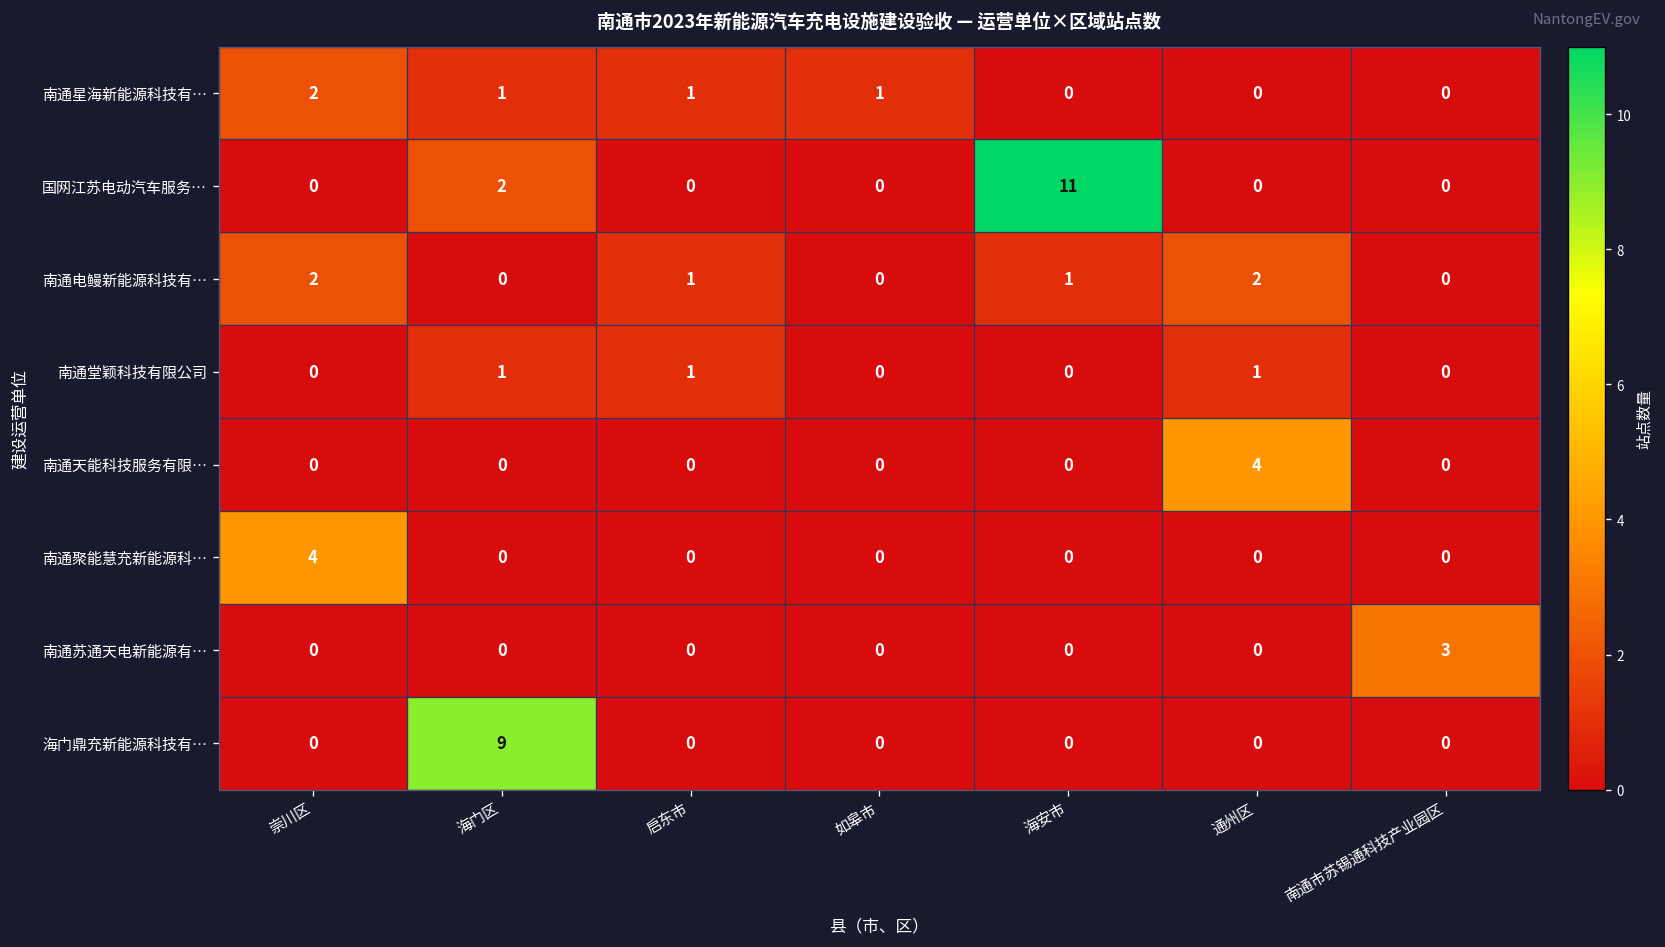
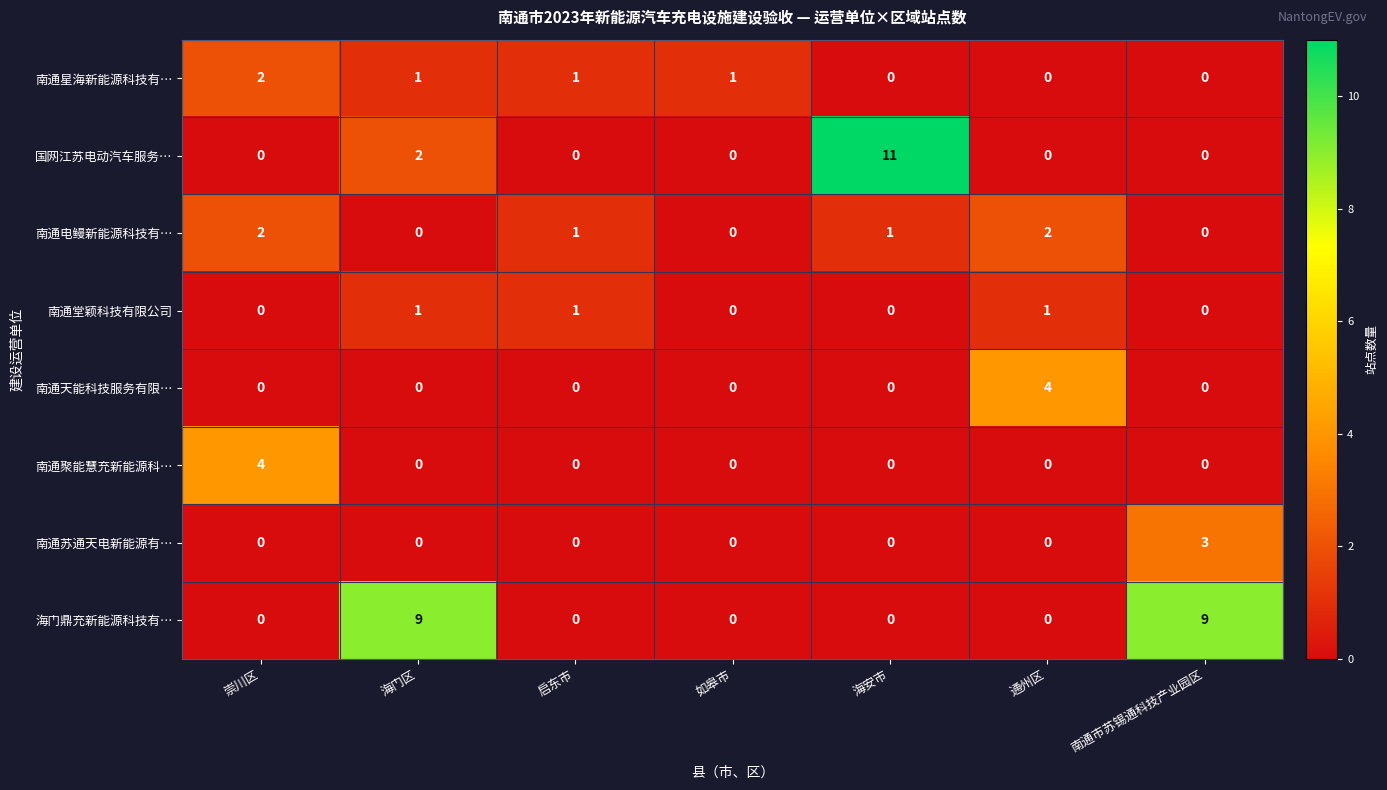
  {
    "南通星海新能源科技有…": {
      "崇川区": 2,
      "海门区": 1,
      "启东市": 1,
      "如皋市": 1,
      "海安市": 0,
      "通州区": 0,
      "南通市苏锡通科技产业园区": 0
    },
    "国网江苏电动汽车服务…": {
      "崇川区": 0,
      "海门区": 2,
      "启东市": 0,
      "如皋市": 0,
      "海安市": 11,
      "通州区": 0,
      "南通市苏锡通科技产业园区": 0
    },
    "南通电鳗新能源科技有…": {
      "崇川区": 2,
      "海门区": 0,
      "启东市": 1,
      "如皋市": 0,
      "海安市": 1,
      "通州区": 2,
      "南通市苏锡通科技产业园区": 0
    },
    "南通堂颖科技有限公司": {
      "崇川区": 0,
      "海门区": 1,
      "启东市": 1,
      "如皋市": 0,
      "海安市": 0,
      "通州区": 1,
      "南通市苏锡通科技产业园区": 0
    },
    "南通天能科技服务有限…": {
      "崇川区": 0,
      "海门区": 0,
      "启东市": 0,
      "如皋市": 0,
      "海安市": 0,
      "通州区": 4,
      "南通市苏锡通科技产业园区": 0
    },
    "南通聚能慧充新能源科…": {
      "崇川区": 4,
      "海门区": 0,
      "启东市": 0,
      "如皋市": 0,
      "海安市": 0,
      "通州区": 0,
      "南通市苏锡通科技产业园区": 0
    },
    "南通苏通天电新能源有…": {
      "崇川区": 0,
      "海门区": 0,
      "启东市": 0,
      "如皋市": 0,
      "海安市": 0,
      "通州区": 0,
      "南通市苏锡通科技产业园区": 3
    },
    "海门鼎充新能源科技有…": {
      "崇川区": 0,
      "海门区": 9,
      "启东市": 0,
      "如皋市": 0,
      "海安市": 0,
      "通州区": 0,
-     "南通市苏锡通科技产业园区": 0
+     "南通市苏锡通科技产业园区": 9
    }
  }
